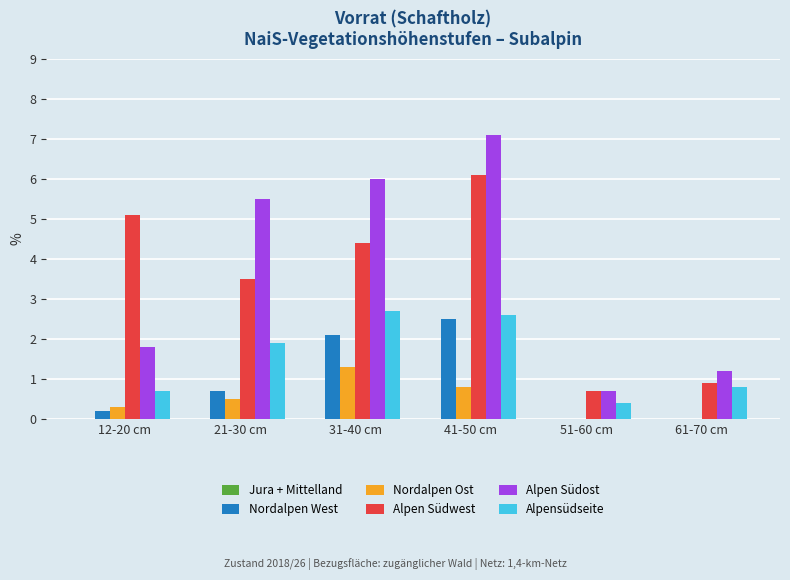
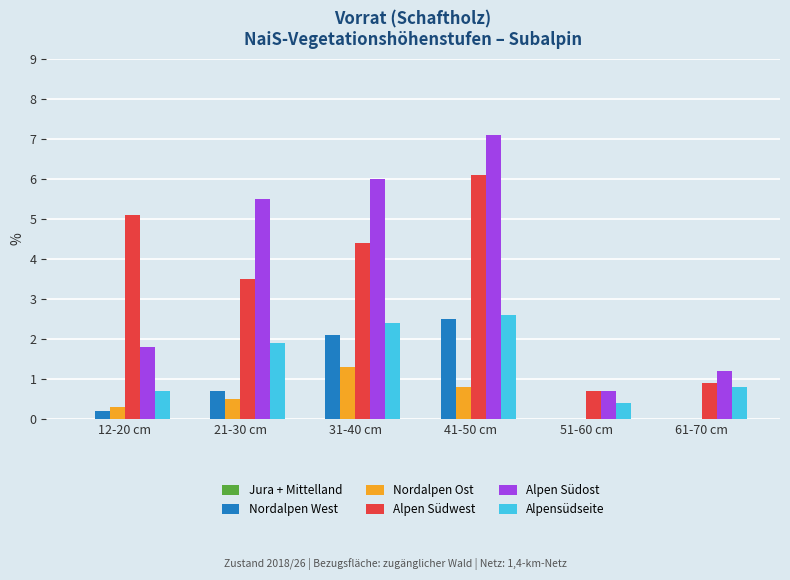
  {
    "Jura + Mittelland": {
      "12-20 cm": 0.0,
      "21-30 cm": 0.0,
      "31-40 cm": 0.0,
      "41-50 cm": 0.0,
      "51-60 cm": 0.0,
      "61-70 cm": 0.0
    },
    "Nordalpen West": {
      "12-20 cm": 0.2,
      "21-30 cm": 0.7,
      "31-40 cm": 2.1,
      "41-50 cm": 2.5,
      "51-60 cm": 0.0,
      "61-70 cm": 0.0
    },
    "Nordalpen Ost": {
      "12-20 cm": 0.3,
      "21-30 cm": 0.5,
      "31-40 cm": 1.3,
      "41-50 cm": 0.8,
      "51-60 cm": 0.0,
      "61-70 cm": 0.0
    },
    "Alpen Südwest": {
      "12-20 cm": 5.1,
      "21-30 cm": 3.5,
      "31-40 cm": 4.4,
      "41-50 cm": 6.1,
      "51-60 cm": 0.7,
      "61-70 cm": 0.9
    },
    "Alpen Südost": {
      "12-20 cm": 1.8,
      "21-30 cm": 5.5,
      "31-40 cm": 6.0,
      "41-50 cm": 7.1,
      "51-60 cm": 0.7,
      "61-70 cm": 1.2
    },
    "Alpensüdseite": {
      "12-20 cm": 0.7,
      "21-30 cm": 1.9,
-     "31-40 cm": 2.7,
+     "31-40 cm": 2.4,
      "41-50 cm": 2.6,
      "51-60 cm": 0.4,
      "61-70 cm": 0.8
    }
  }
